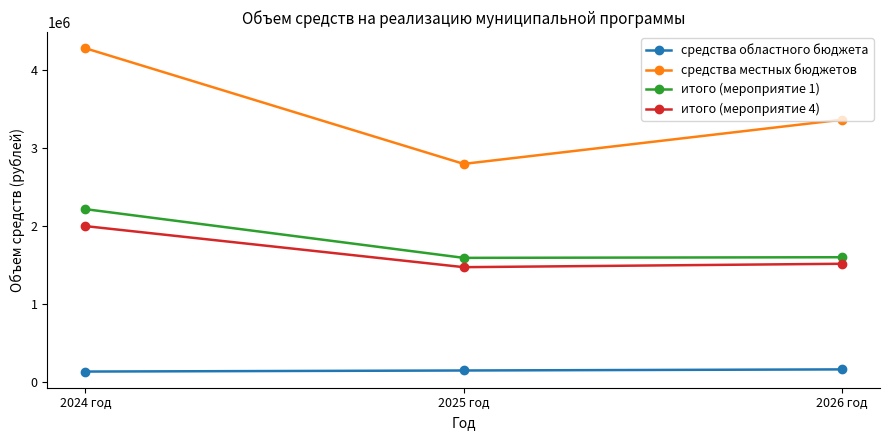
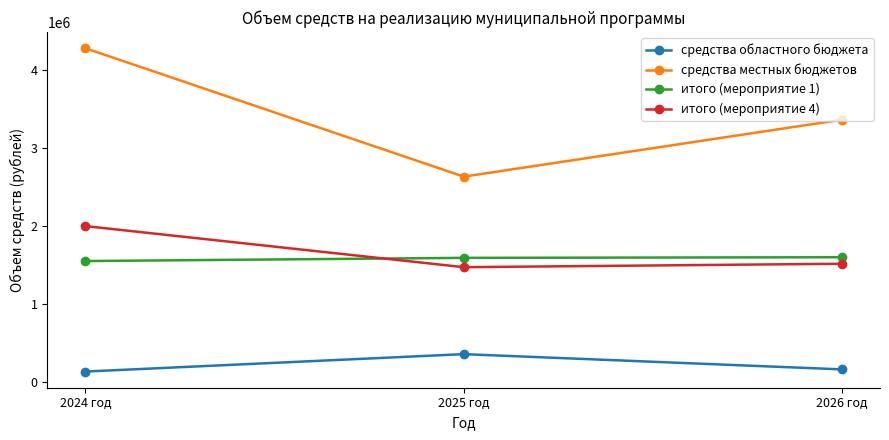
  {
    "средства областного бюджета": {
      "2024 год": 100000,
-     "2025 год": 200000,
+     "2025 год": 400000,
      "2026 год": 200000
    },
    "средства местных бюджетов": {
      "2024 год": 4300000,
-     "2025 год": 2800000
+     "2025 год": 2600000
    },
    "итого (мероприятие 1)": {
-     "2024 год": 2200000,
+     "2024 год": 1600000,
      "2025 год": 1600000,
      "2026 год": 1600000
    },
    "итого (мероприятие 4)": {
      "2024 год": 2000000,
      "2025 год": 1500000,
      "2026 год": 1500000
    }
  }
